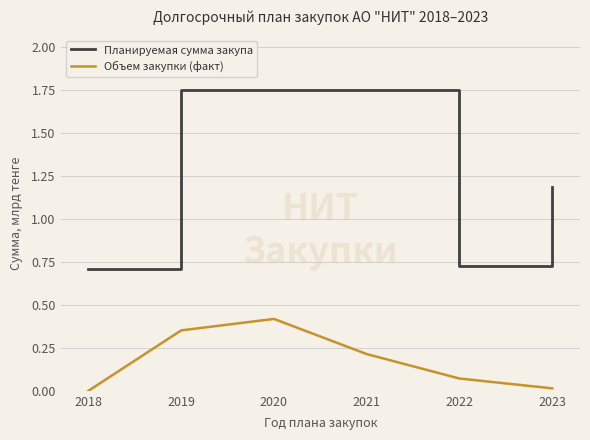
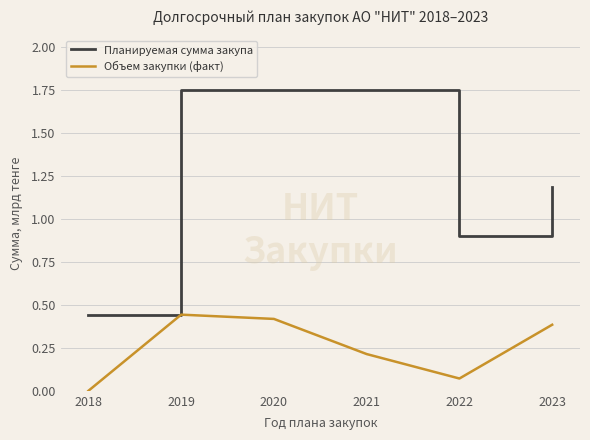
  {
    "Планируемая сумма закупа": {
-     "2018": 0.71,
+     "2018": 0.44,
      "2019": 1.75,
      "2020": 1.75,
      "2021": 1.75,
-     "2022": 0.73,
+     "2022": 0.90,
      "2023": 1.19
    },
    "Объем закупки (факт)": {
      "2018": 0.00,
-     "2019": 0.35,
+     "2019": 0.44,
      "2020": 0.42,
      "2021": 0.21,
      "2022": 0.07,
-     "2023": 0.01
+     "2023": 0.38
    }
  }
